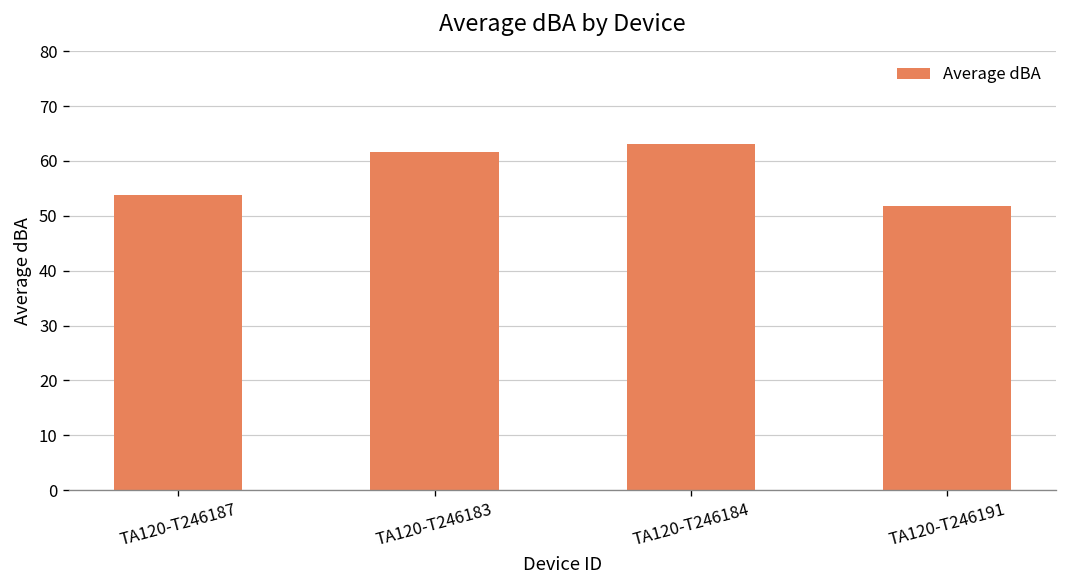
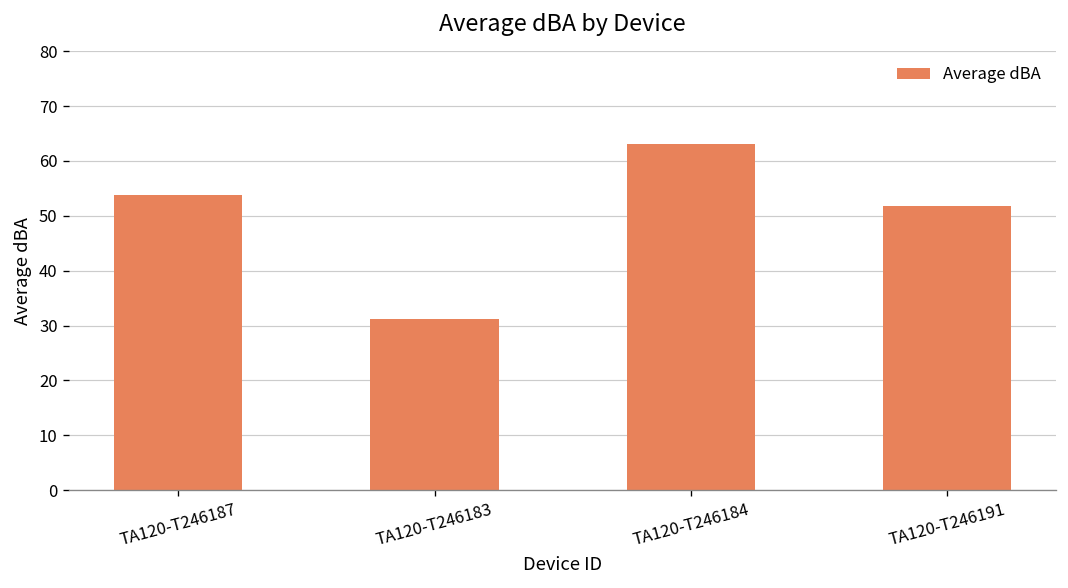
  {
    "TA120-T246187": 54,
-   "TA120-T246183": 62,
+   "TA120-T246183": 31,
    "TA120-T246184": 63,
    "TA120-T246191": 52
  }
